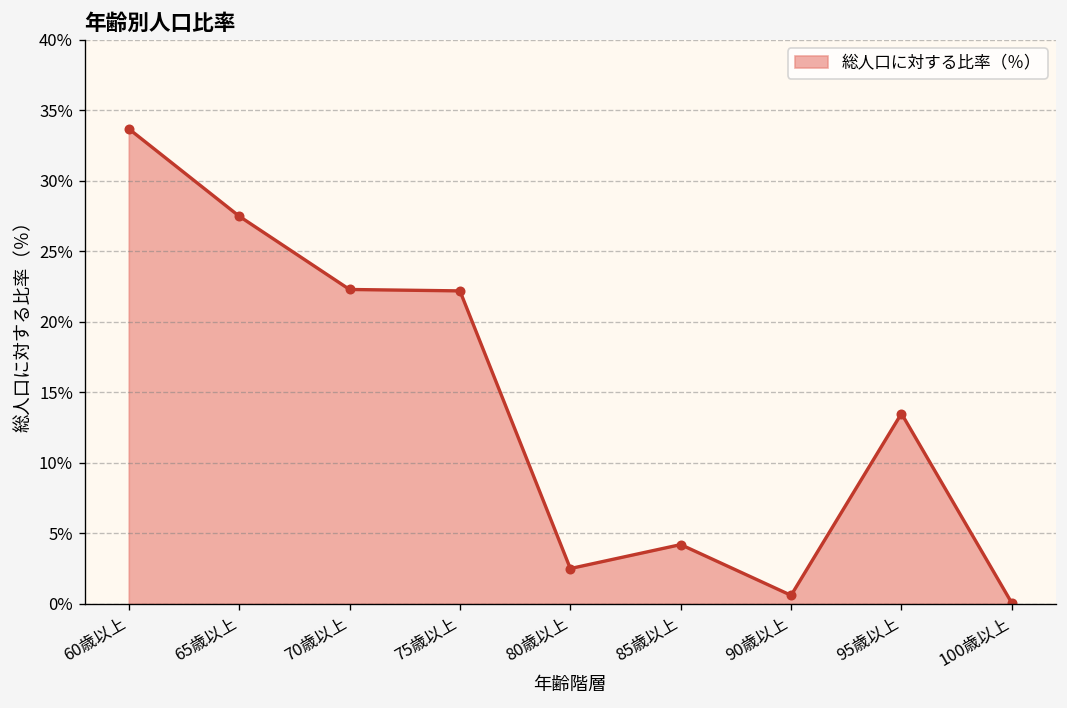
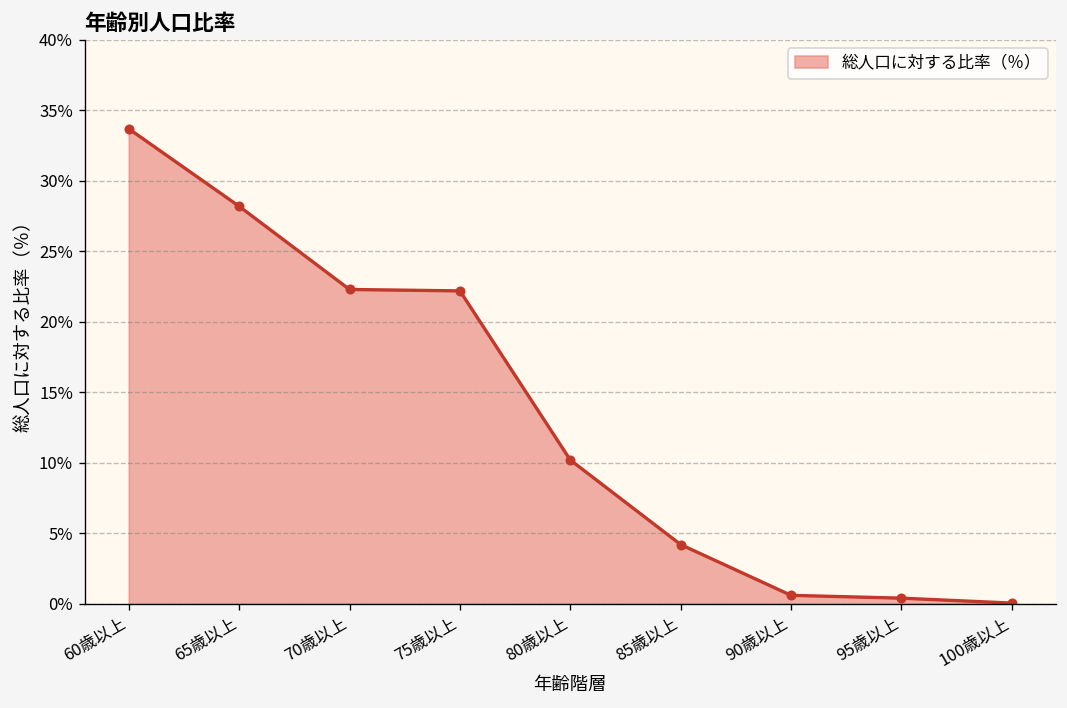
  {
    "60歳以上": "33.7%",
-   "65歳以上": "27.5%",
+   "65歳以上": "28.2%",
    "70歳以上": "22.3%",
    "75歳以上": "22.2%",
-   "80歳以上": "2.5%",
+   "80歳以上": "10.2%",
    "85歳以上": "4.2%",
    "90歳以上": "0.6%",
-   "95歳以上": "13.5%",
+   "95歳以上": "0.4%",
    "100歳以上": "0.1%"
  }
